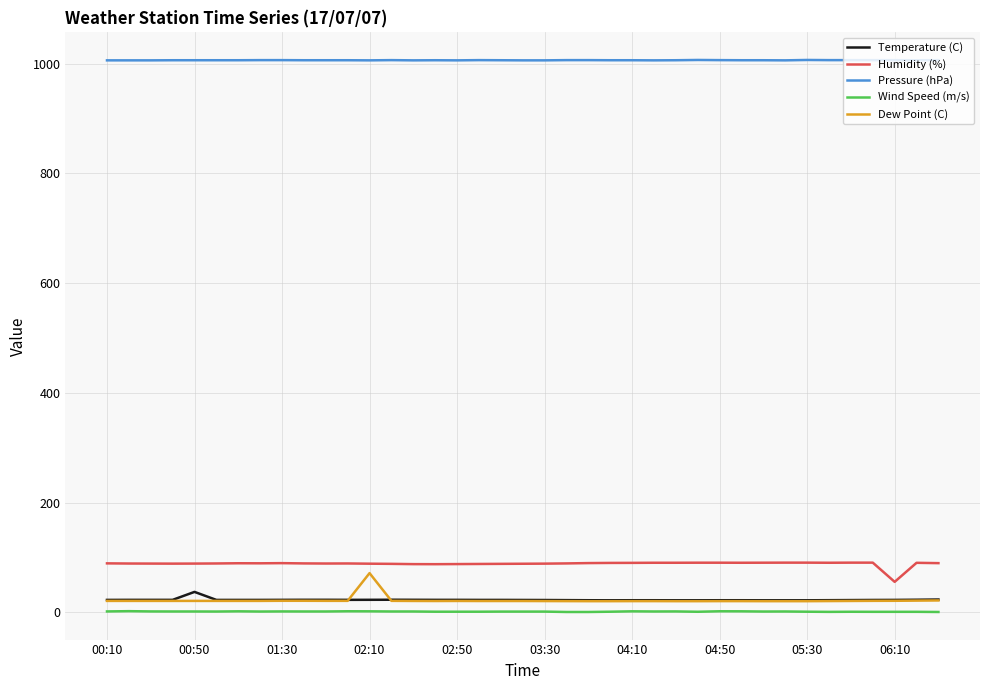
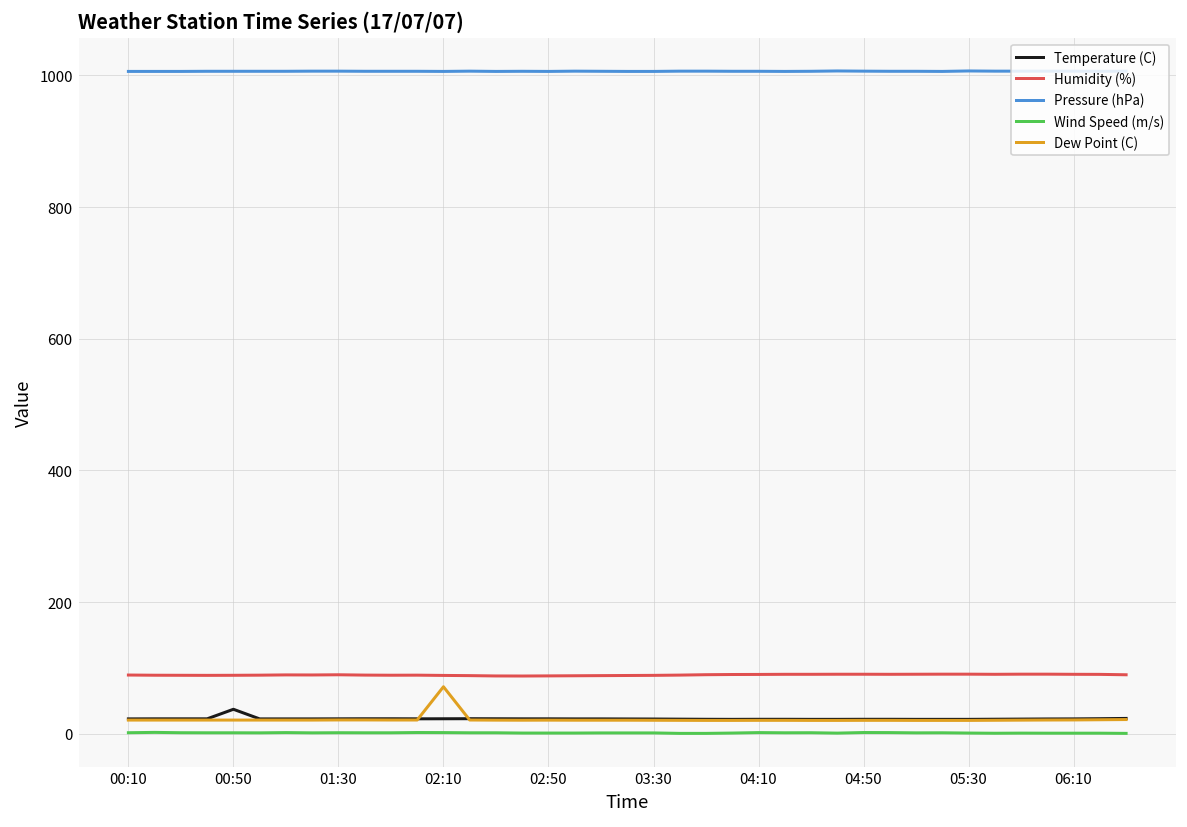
  {
    "Temperature (C)": {
      "00:50": 40,
      "02:10": 20
    },
    "Humidity (%)": {
      "00:10": 90,
      "00:50": 90,
      "01:30": 90,
      "02:10": 90,
      "02:50": 90,
      "03:30": 90,
      "04:10": 90,
      "04:50": 90,
      "05:30": 90,
-     "06:10": 60
+     "06:10": 90
    },
    "Pressure (hPa)": {
      "00:10": 1010,
      "00:50": 1010,
      "01:30": 1010,
      "02:10": 1010,
      "02:50": 1010,
      "03:30": 1010,
      "04:10": 1010,
      "04:50": 1010,
      "05:30": 1010
    },
    "Wind Speed (m/s)": {
      "00:10": 0,
      "00:50": 0,
      "01:30": 0,
      "02:10": 0,
      "02:50": 0,
      "03:30": 0,
      "04:10": 0,
      "04:50": 0,
      "05:30": 0,
      "06:10": 0
    },
    "Dew Point (C)": {
      "00:50": 20,
      "02:10": 70
    }
  }
